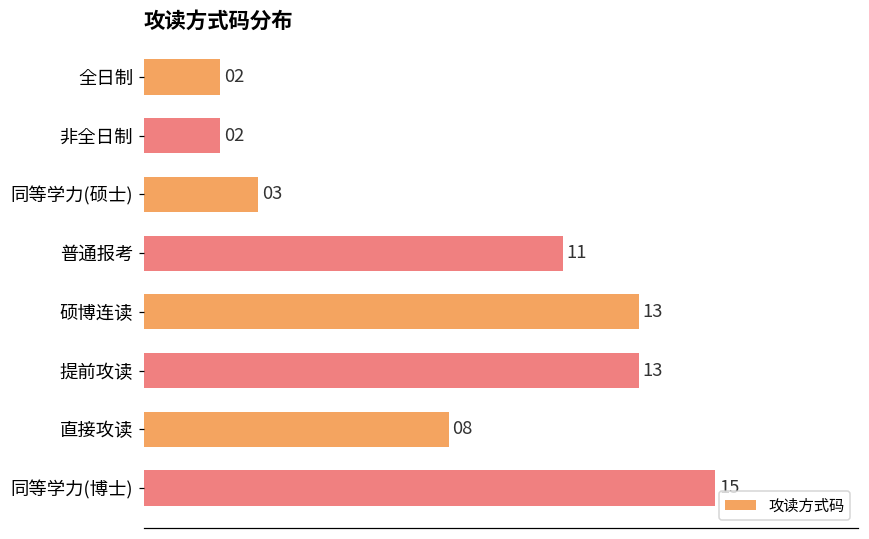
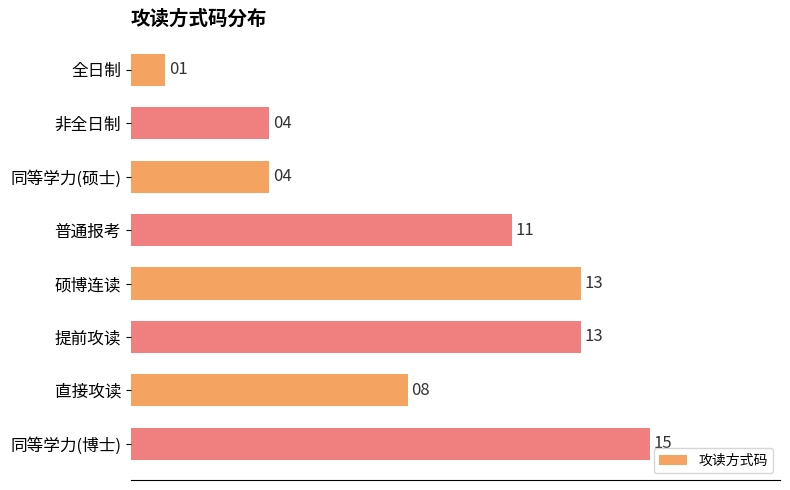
  {
-   "全日制": "02",
-   "非全日制": "02",
-   "同等学力(硕士)": "03",
+   "全日制": "01",
+   "非全日制": "04",
+   "同等学力(硕士)": "04",
    "普通报考": "11",
    "硕博连读": "13",
    "提前攻读": "13",
    "直接攻读": "08"
  }
